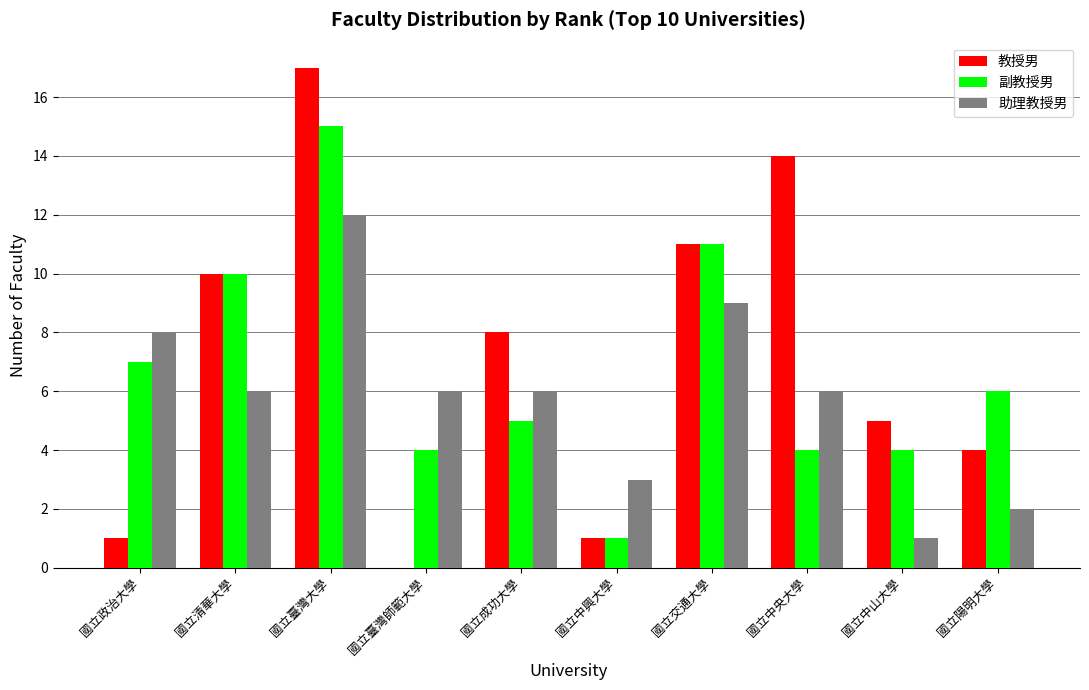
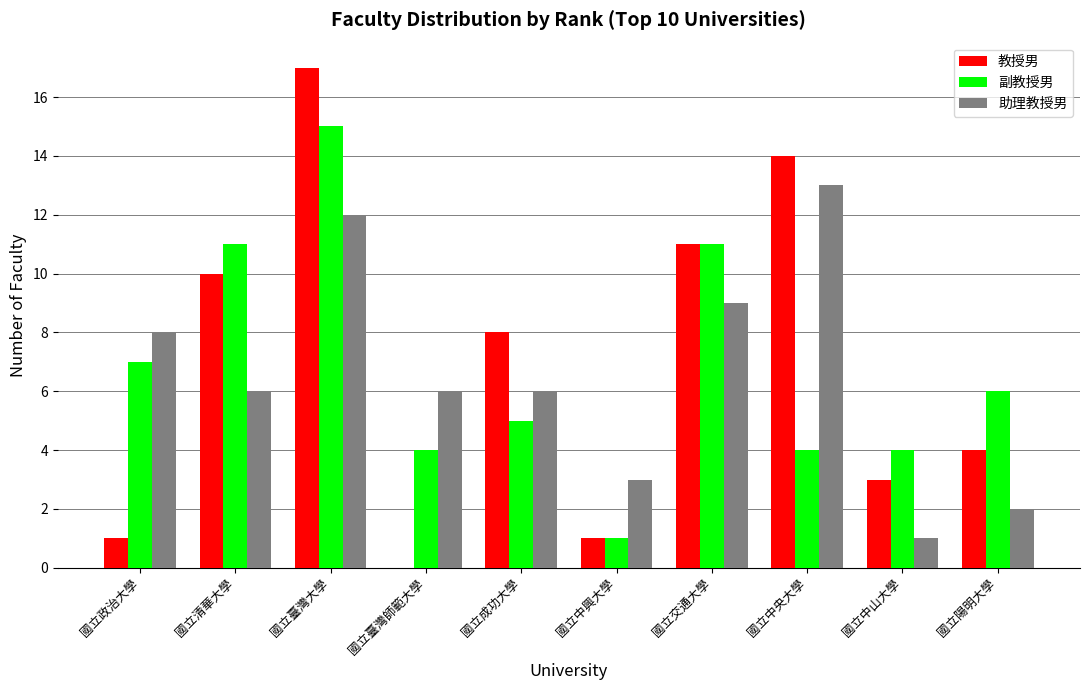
  {
    "教授男": {
      "國立政治大學": 1,
      "國立清華大學": 10,
      "國立臺灣大學": 17,
      "國立臺灣師範大學": 0,
      "國立成功大學": 8,
      "國立中興大學": 1,
      "國立交通大學": 11,
      "國立中央大學": 14,
-     "國立中山大學": 5,
+     "國立中山大學": 3,
      "國立陽明大學": 4
    },
    "副教授男": {
      "國立政治大學": 7,
-     "國立清華大學": 10,
+     "國立清華大學": 11,
      "國立臺灣大學": 15,
      "國立臺灣師範大學": 4,
      "國立成功大學": 5,
      "國立中興大學": 1,
      "國立交通大學": 11,
      "國立中央大學": 4,
      "國立中山大學": 4,
      "國立陽明大學": 6
    },
    "助理教授男": {
      "國立政治大學": 8,
      "國立清華大學": 6,
      "國立臺灣大學": 12,
      "國立臺灣師範大學": 6,
      "國立成功大學": 6,
      "國立中興大學": 3,
      "國立交通大學": 9,
-     "國立中央大學": 6,
+     "國立中央大學": 13,
      "國立中山大學": 1,
      "國立陽明大學": 2
    }
  }
